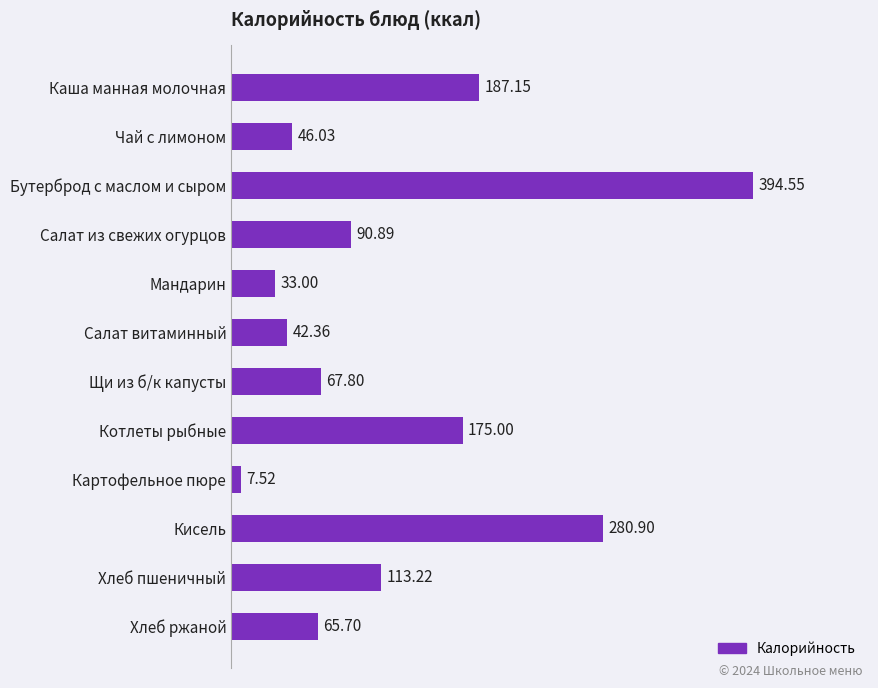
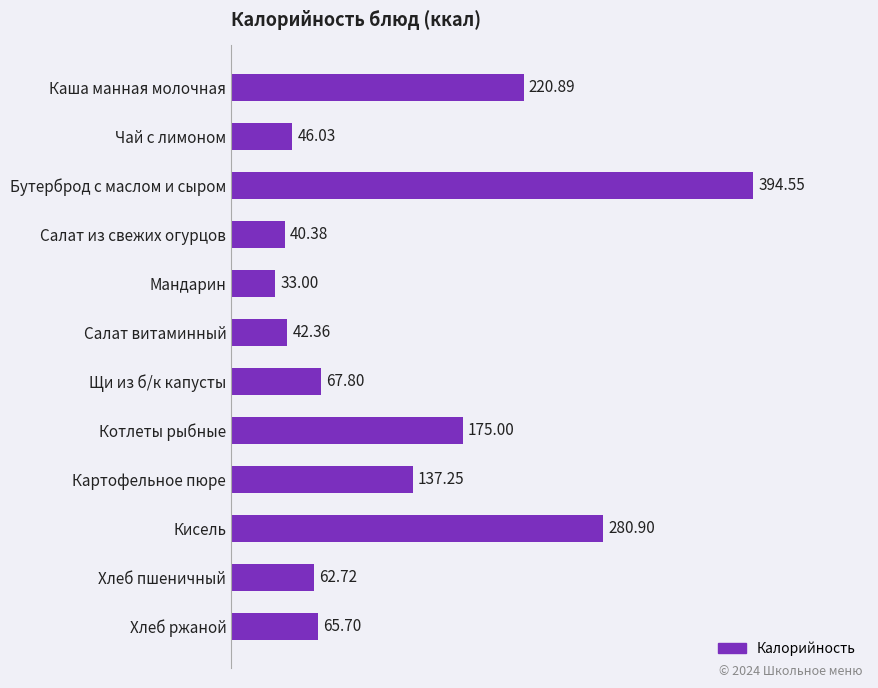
  {
-   "Каша манная молочная": 187.15,
+   "Каша манная молочная": 220.89,
    "Чай с лимоном": 46.03,
    "Бутерброд с маслом и сыром": 394.55,
-   "Салат из свежих огурцов": 90.89,
+   "Салат из свежих огурцов": 40.38,
    "Мандарин": 33.00,
    "Салат витаминный": 42.36,
    "Щи из б/к капусты": 67.80,
    "Котлеты рыбные": 175.00,
-   "Картофельное пюре": 7.52,
+   "Картофельное пюре": 137.25,
    "Кисель": 280.90,
-   "Хлеб пшеничный": 113.22,
+   "Хлеб пшеничный": 62.72,
    "Хлеб ржаной": 65.70
  }
